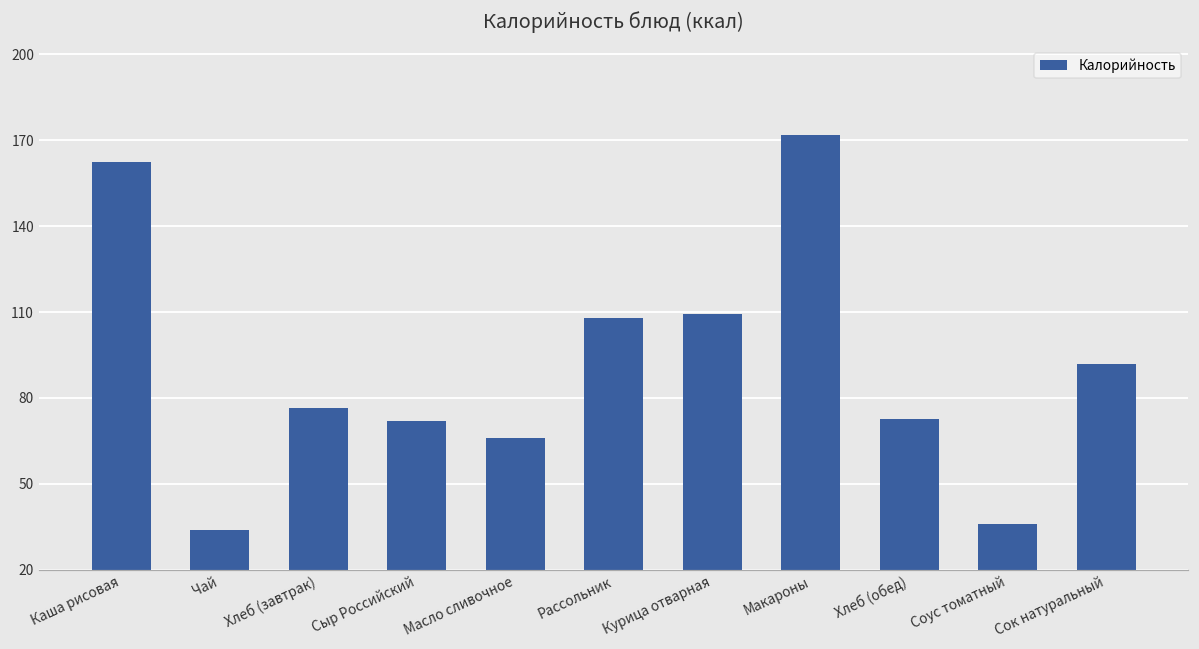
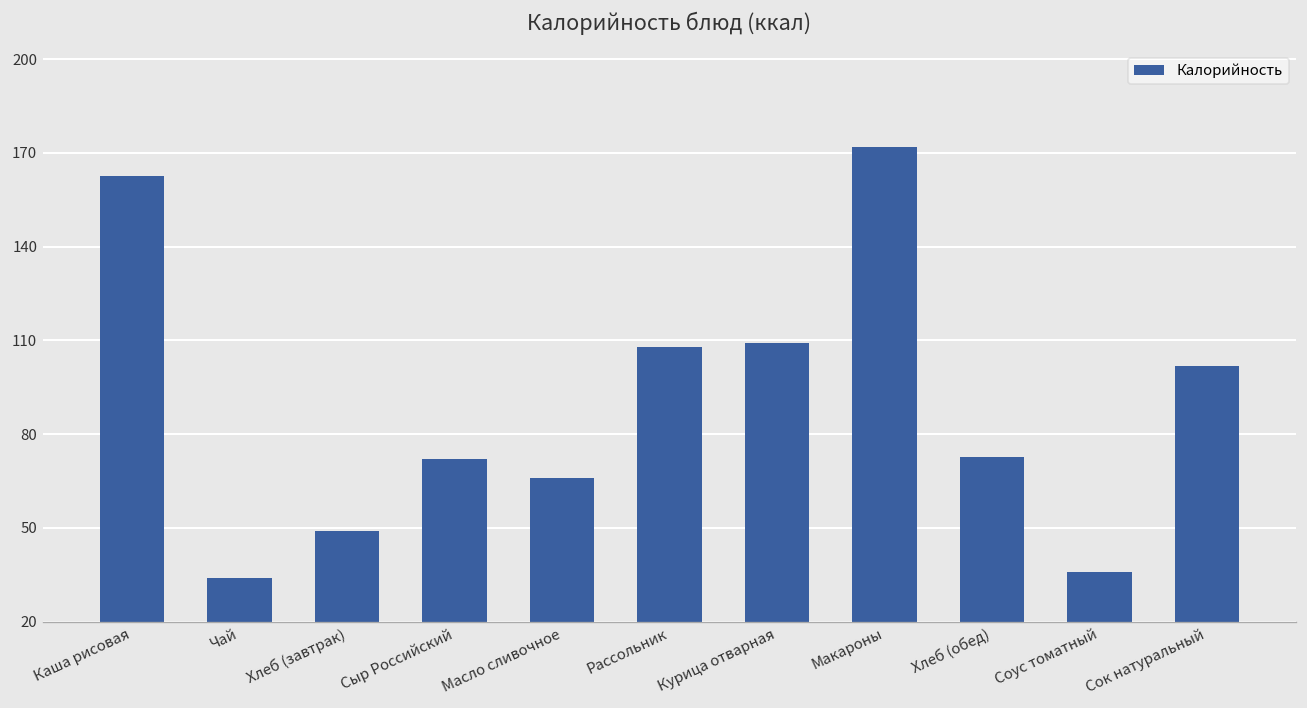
  {
    "Каша рисовая": 163,
    "Чай": 34,
-   "Хлеб (завтрак)": 77,
+   "Хлеб (завтрак)": 49,
    "Сыр Российский": 72,
    "Масло сливочное": 66,
    "Рассольник": 108,
    "Курица отварная": 109,
    "Макароны": 172,
    "Хлеб (обед)": 73,
    "Соус томатный": 36,
-   "Сок натуральный": 92
+   "Сок натуральный": 102
  }
